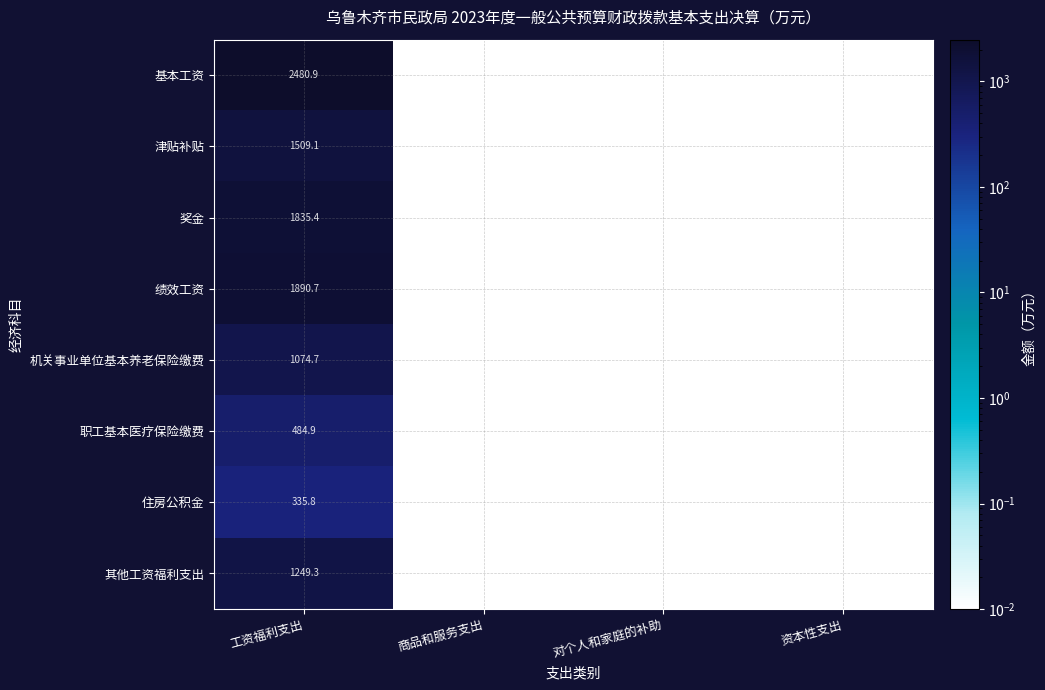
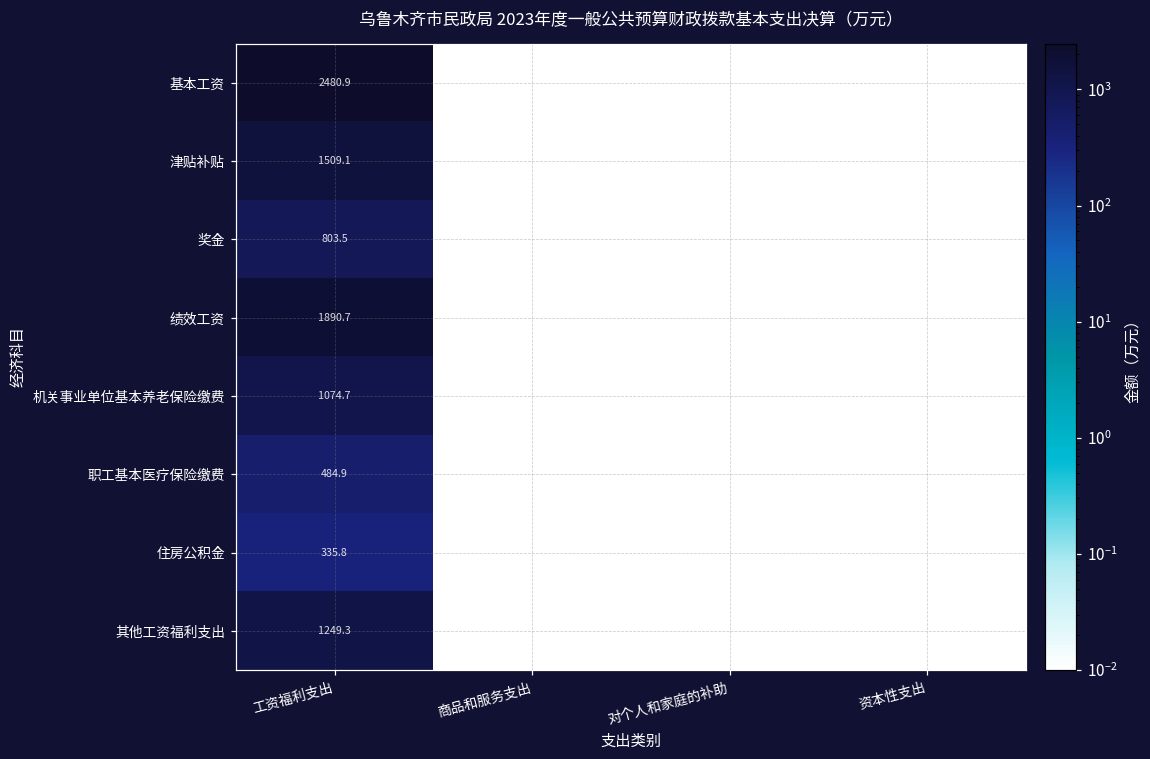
  {
    "基本工资": {
      "工资福利支出": 2480.9
    },
    "津贴补贴": {
      "工资福利支出": 1509.1
    },
    "奖金": {
-     "工资福利支出": 1835.4
+     "工资福利支出": 803.5
    },
    "绩效工资": {
      "工资福利支出": 1890.7
    },
    "机关事业单位基本养老保险缴费": {
      "工资福利支出": 1074.7
    },
    "职工基本医疗保险缴费": {
      "工资福利支出": 484.9
    },
    "住房公积金": {
      "工资福利支出": 335.8
    },
    "其他工资福利支出": {
      "工资福利支出": 1249.3
    }
  }
